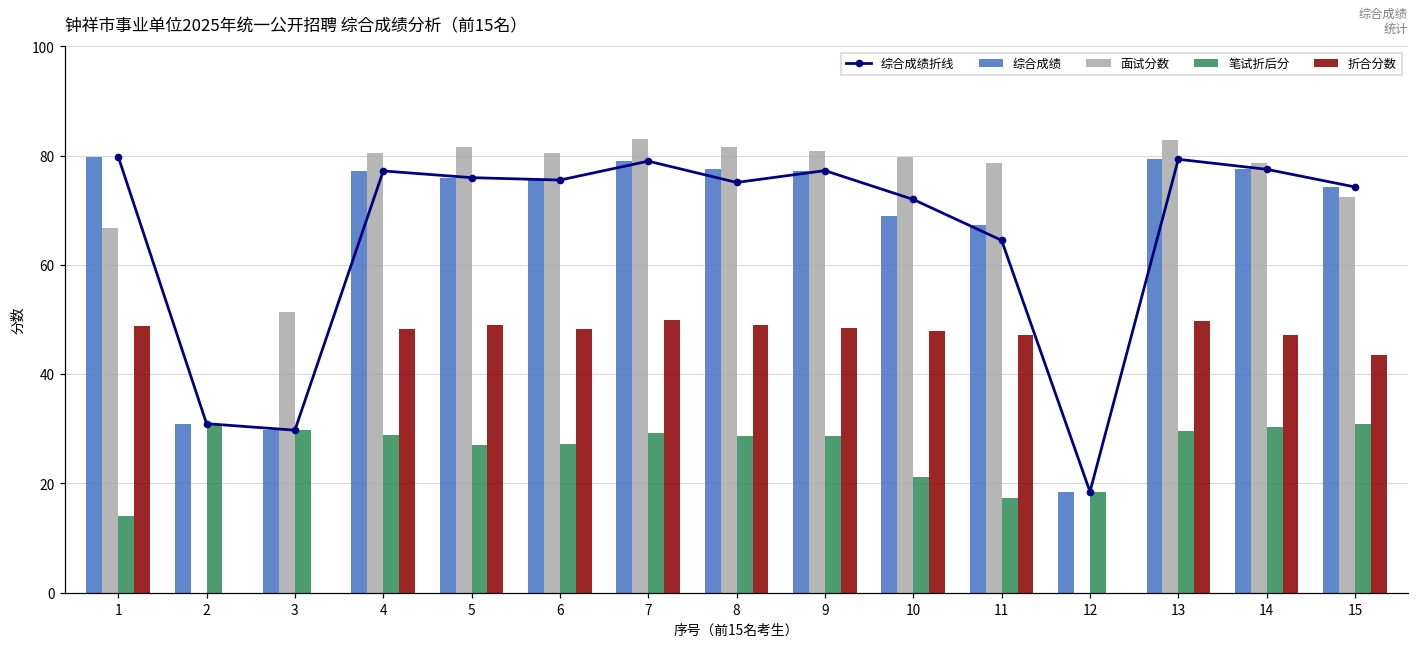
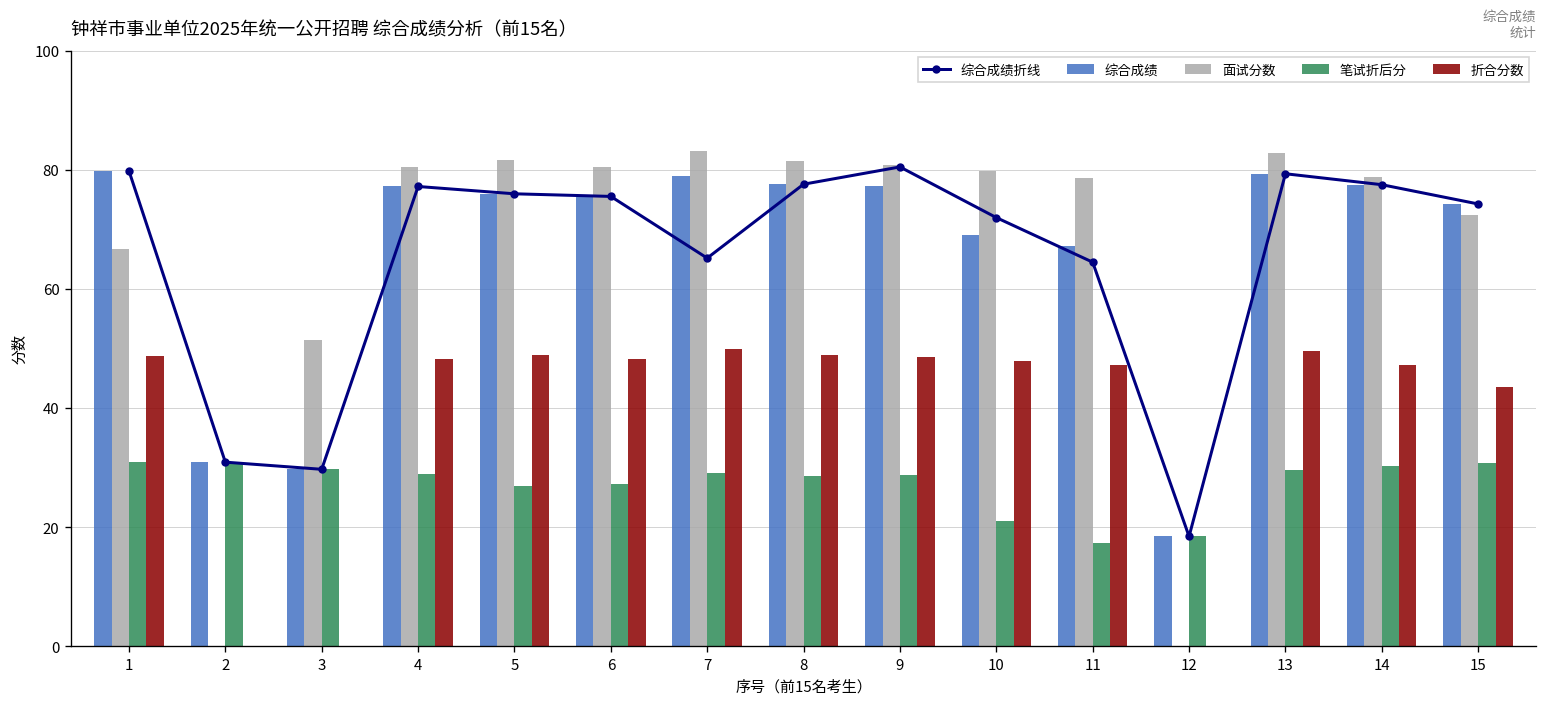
  {
    "综合成绩": {
      "1": 80,
      "2": 31,
      "3": 30,
      "4": 77,
      "5": 76,
      "6": 76,
      "7": 79,
      "8": 78,
      "9": 77,
      "10": 69,
      "11": 67,
      "12": 18,
      "13": 79,
      "14": 77,
      "15": 74
    },
    "综合成绩折线": {
      "1": 80,
      "2": 31,
      "3": 30,
      "4": 77,
      "5": 76,
      "6": 76,
-     "7": 79,
-     "8": 75,
-     "9": 77,
+     "7": 65,
+     "8": 78,
+     "9": 80,
      "10": 72,
      "11": 64,
      "12": 18,
      "13": 79,
      "14": 77,
      "15": 74
    },
    "面试分数": {
      "1": 67,
      "2": 0,
      "3": 51,
      "4": 80,
      "5": 82,
      "6": 80,
      "7": 83,
      "8": 82,
      "9": 81,
      "10": 80,
      "11": 79,
      "12": 0,
      "13": 83,
      "14": 79,
      "15": 72
    },
    "笔试折后分": {
-     "1": 14,
+     "1": 31,
      "2": 31,
      "3": 30,
      "4": 29,
      "5": 27,
      "6": 27,
      "7": 29,
      "8": 29,
      "9": 29,
      "10": 21,
      "11": 17,
      "12": 18,
      "13": 30,
      "14": 30,
      "15": 31
    },
    "折合分数": {
      "1": 49,
      "2": 0,
      "3": 0,
      "4": 48,
      "5": 49,
      "6": 48,
      "7": 50,
      "8": 49,
      "9": 49,
      "10": 48,
      "11": 47,
      "12": 0,
      "13": 50,
      "14": 47,
      "15": 43
    }
  }
